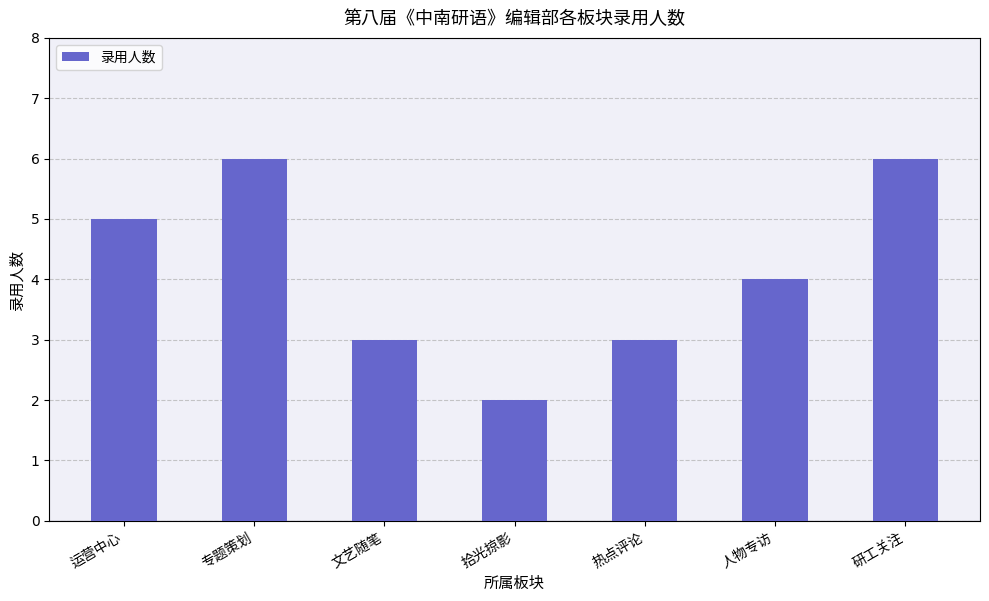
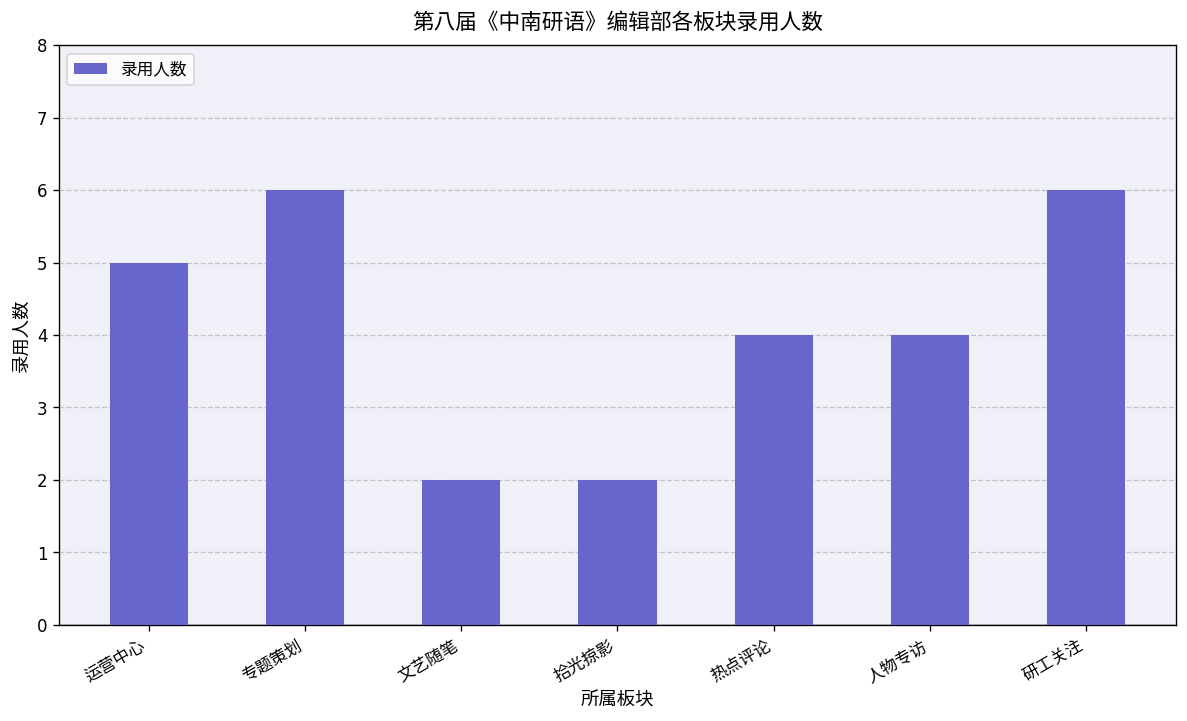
  {
    "运营中心": 5,
    "专题策划": 6,
-   "文艺随笔": 3,
+   "文艺随笔": 2,
    "拾光掠影": 2,
-   "热点评论": 3,
+   "热点评论": 4,
    "人物专访": 4,
    "研工关注": 6
  }
